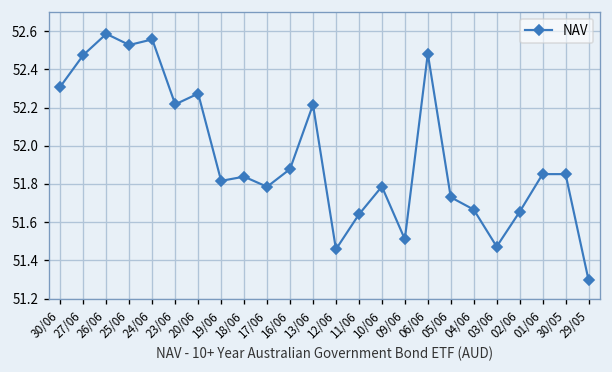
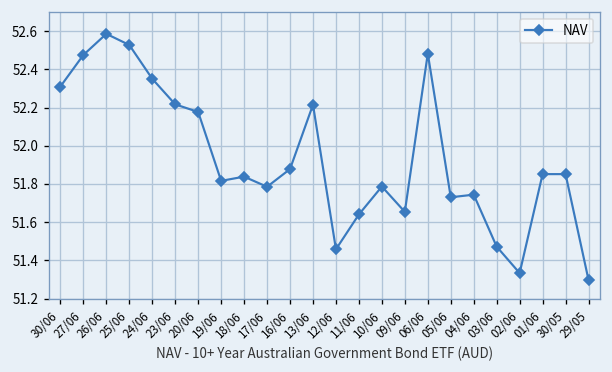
  {
    "30/06": 52.31,
    "27/06": 52.48,
    "26/06": 52.59,
    "25/06": 52.53,
-   "24/06": 52.56,
+   "24/06": 52.35,
    "23/06": 52.22,
-   "20/06": 52.27,
+   "20/06": 52.18,
    "19/06": 51.82,
    "18/06": 51.84,
    "17/06": 51.79,
    "16/06": 51.88,
    "13/06": 52.21,
    "12/06": 51.46,
    "11/06": 51.64,
    "10/06": 51.79,
-   "09/06": 51.51,
+   "09/06": 51.65,
    "06/06": 52.48,
    "05/06": 51.73,
-   "04/06": 51.67,
+   "04/06": 51.74,
    "03/06": 51.47,
-   "02/06": 51.65,
+   "02/06": 51.33,
    "01/06": 51.85,
    "30/05": 51.85,
    "29/05": 51.30
  }
